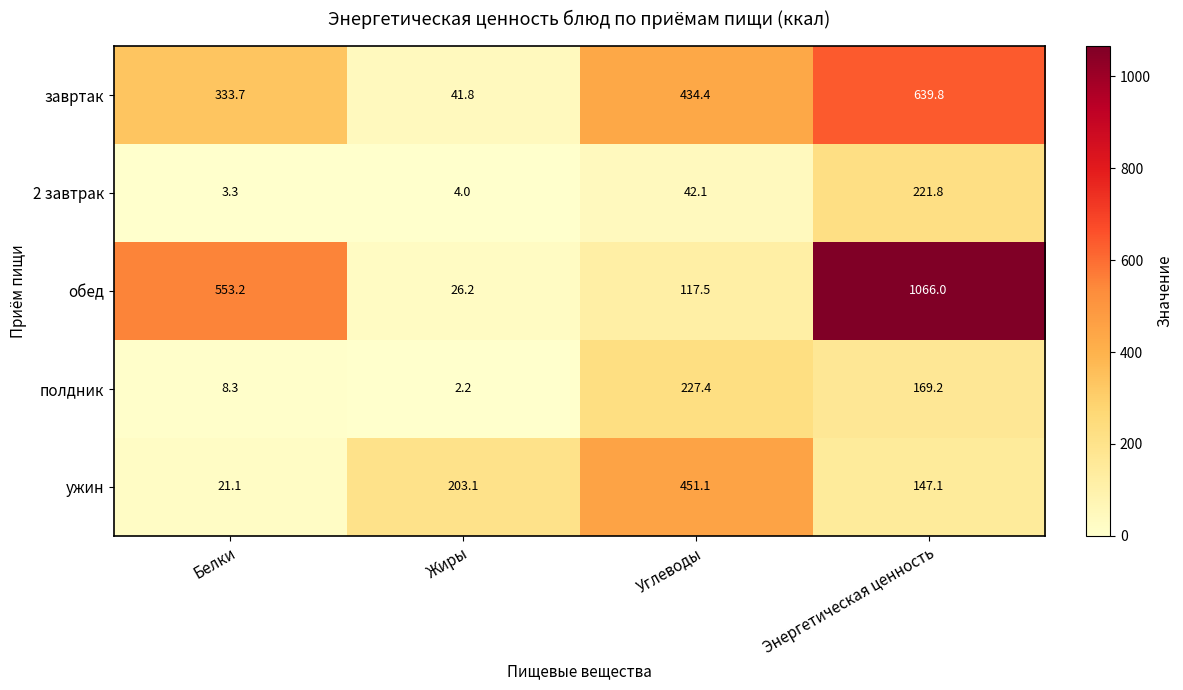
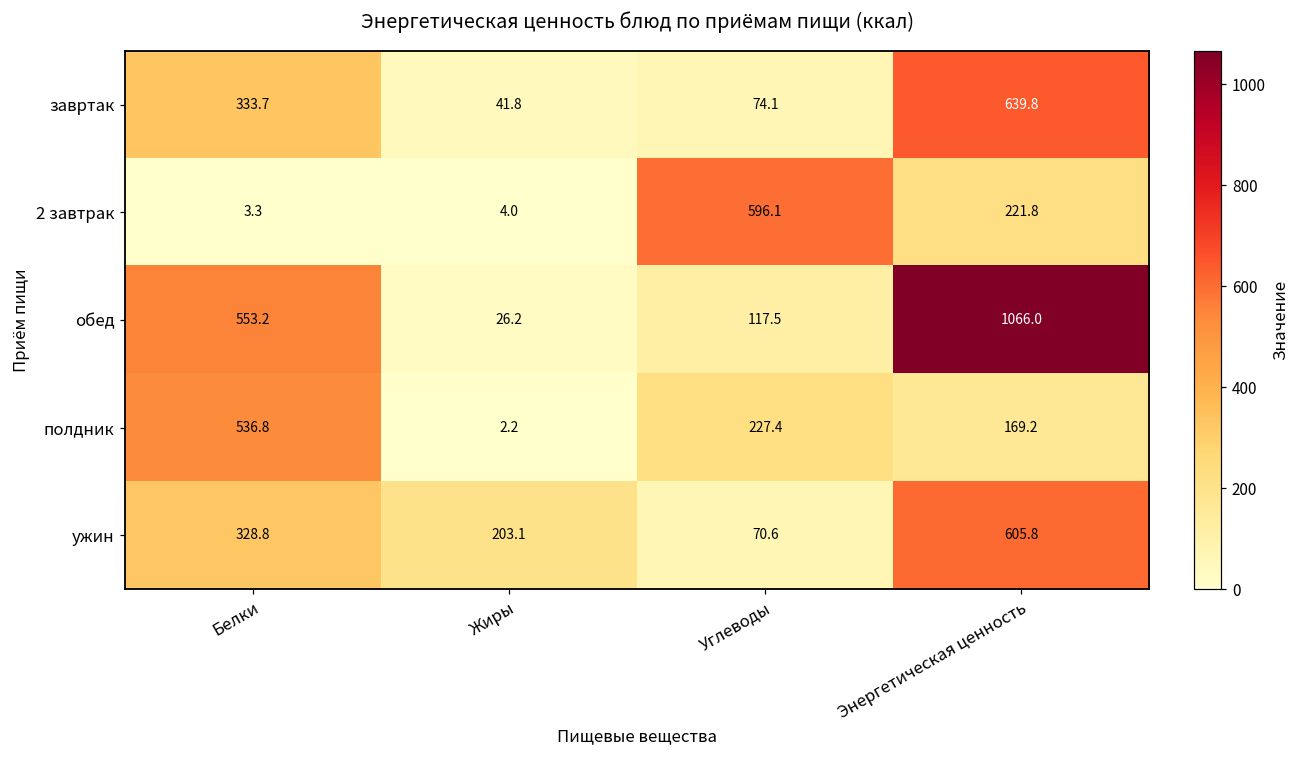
  {
    "завртак": {
      "Белки": 333.7,
      "Жиры": 41.8,
-     "Углеводы": 434.4,
+     "Углеводы": 74.1,
      "Энергетическая ценность": 639.8
    },
    "2 завтрак": {
      "Белки": 3.3,
      "Жиры": 4.0,
-     "Углеводы": 42.1,
+     "Углеводы": 596.1,
      "Энергетическая ценность": 221.8
    },
    "обед": {
      "Белки": 553.2,
      "Жиры": 26.2,
      "Углеводы": 117.5,
      "Энергетическая ценность": 1066.0
    },
    "полдник": {
-     "Белки": 8.3,
+     "Белки": 536.8,
      "Жиры": 2.2,
      "Углеводы": 227.4,
      "Энергетическая ценность": 169.2
    },
    "ужин": {
-     "Белки": 21.1,
+     "Белки": 328.8,
      "Жиры": 203.1,
-     "Углеводы": 451.1,
-     "Энергетическая ценность": 147.1
+     "Углеводы": 70.6,
+     "Энергетическая ценность": 605.8
    }
  }
